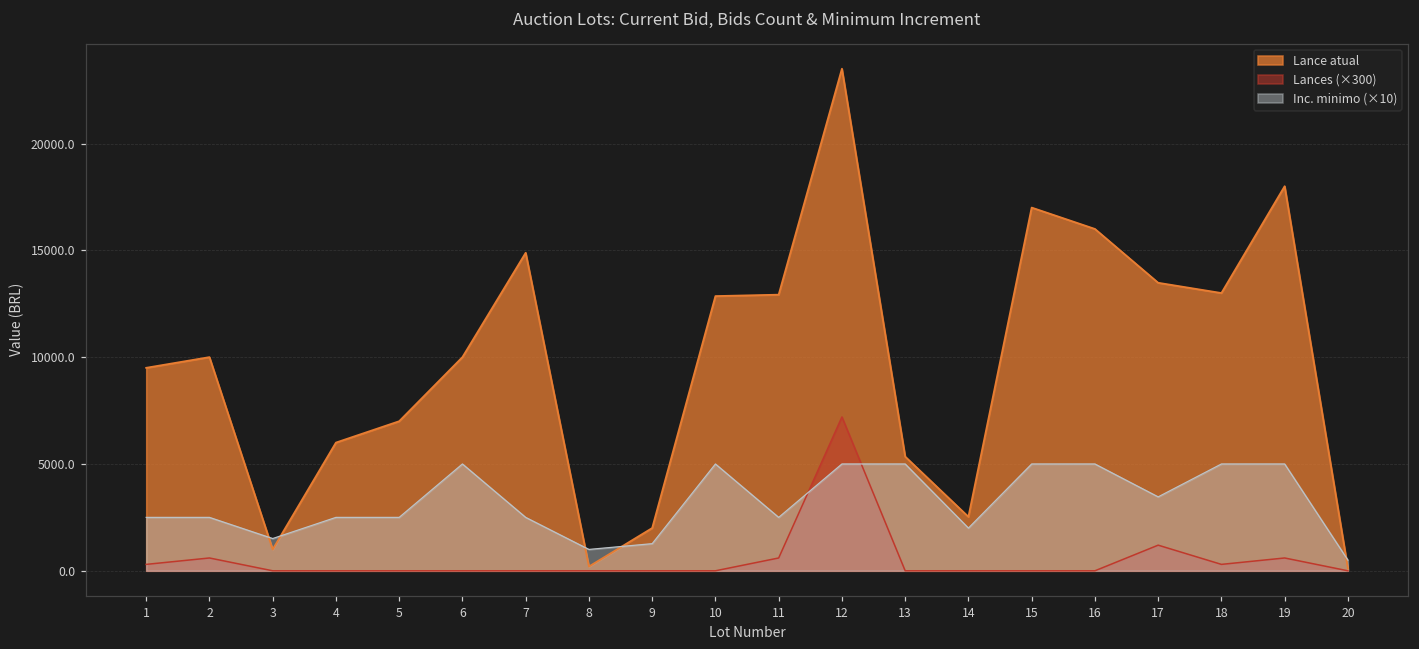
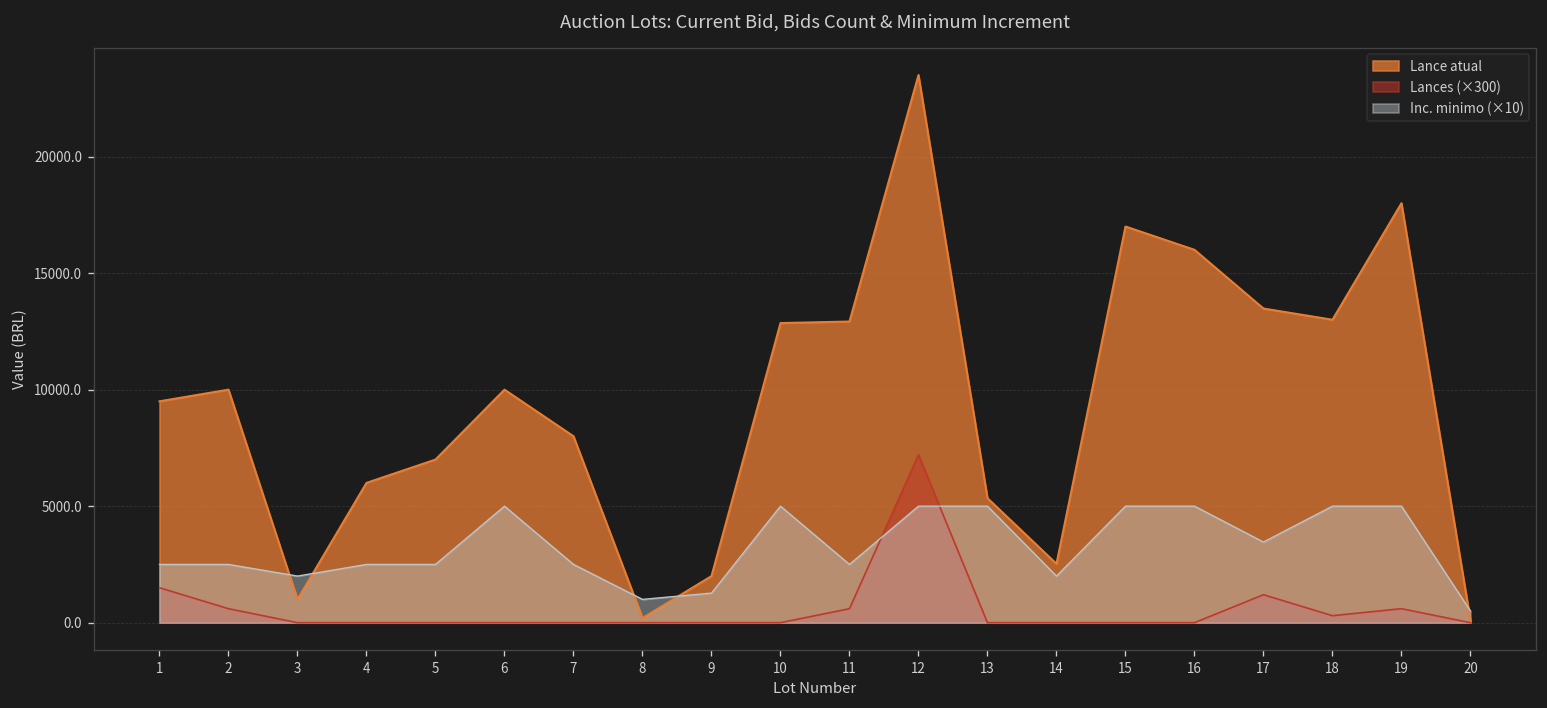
  {
    "Lance atual": {
      "1": 9500,
      "2": 10000,
      "3": 1000,
      "4": 6000,
      "5": 7000,
      "6": 10000,
-     "7": 14900,
+     "7": 8000,
      "8": 200,
      "9": 2000,
      "10": 12900,
      "11": 12900,
      "12": 23500,
      "13": 5300,
      "14": 2500,
      "15": 17000,
      "16": 16000,
      "17": 13500,
      "18": 13000,
      "19": 18000
    },
    "Lances (×300)": {
-     "1": 300,
+     "1": 1500,
      "2": 600,
      "3": 0,
      "4": 0,
      "5": 0,
      "6": 0,
      "7": 0,
      "8": 0,
      "9": 0,
      "10": 0,
      "11": 600,
      "12": 7200,
      "13": 0,
      "14": 0,
      "15": 0,
      "16": 0,
      "17": 1200,
      "18": 300,
      "19": 600
    },
    "Inc. minimo (×10)": {
      "1": 2500,
      "2": 2500,
-     "3": 1500,
+     "3": 2000,
      "4": 2500,
      "5": 2500,
      "6": 5000,
      "7": 2500,
      "8": 1000,
      "9": 1300,
      "10": 5000,
      "11": 2500,
      "12": 5000,
      "13": 5000,
      "14": 2000,
      "15": 5000,
      "16": 5000,
      "17": 3500,
      "18": 5000,
      "19": 5000,
      "20": 500
    }
  }
